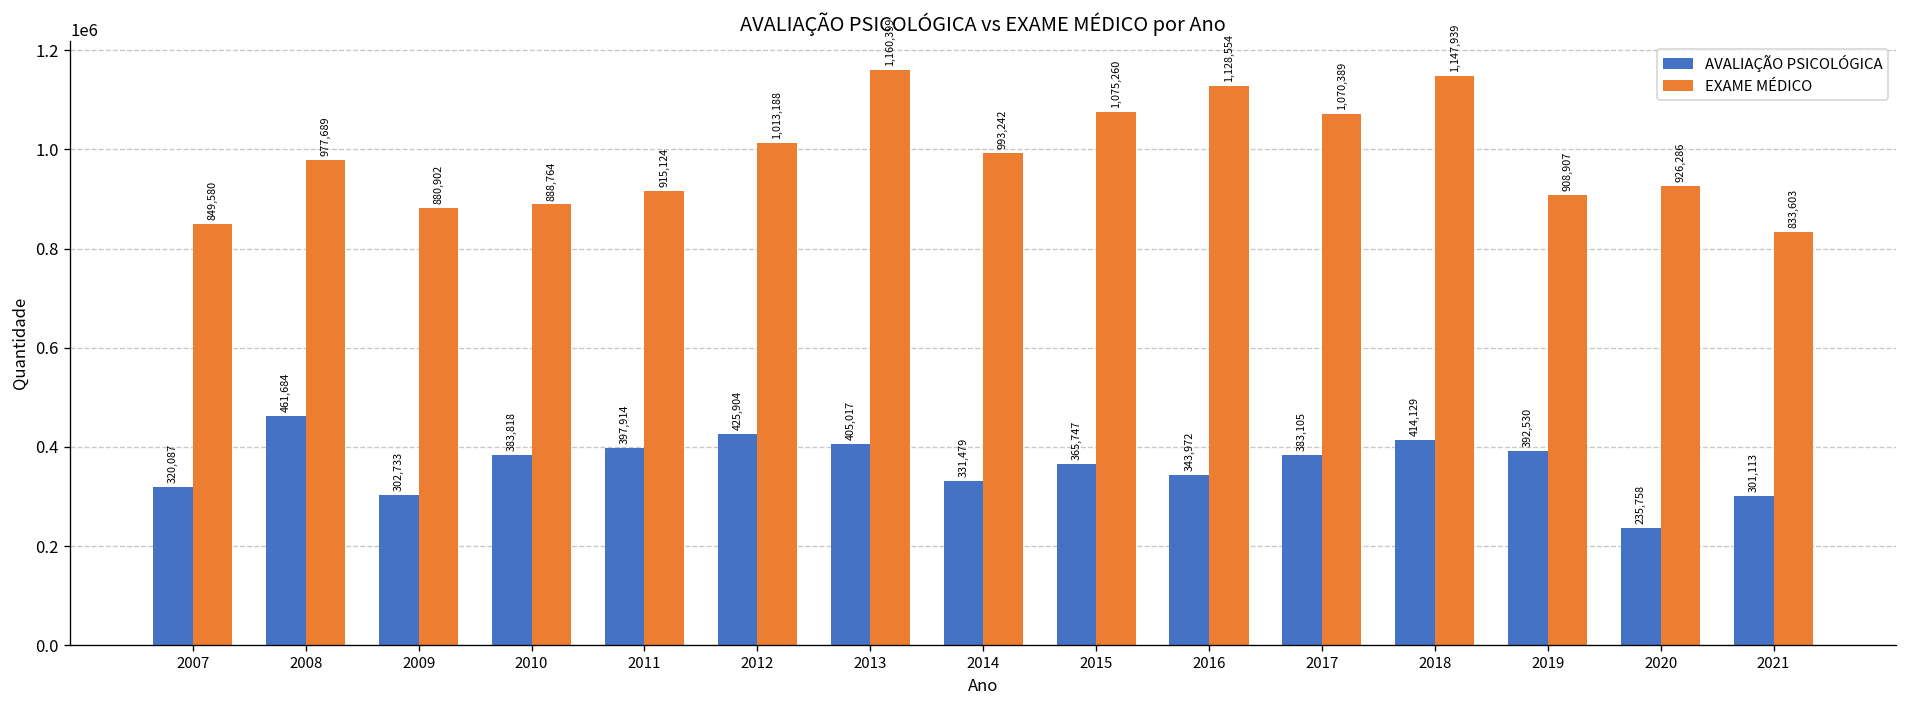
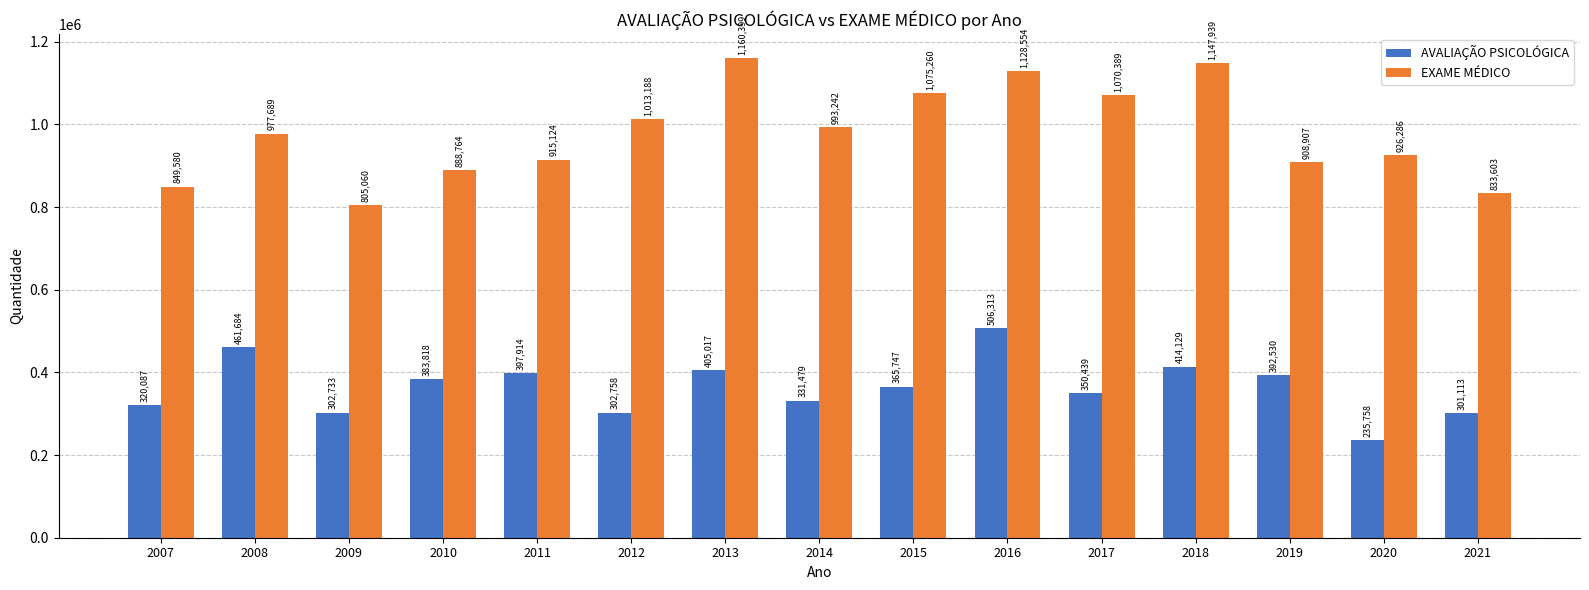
  {
    "AVALIAÇÃO PSICOLÓGICA": {
      "2007": "320,087",
      "2008": "461,684",
      "2009": "302,733",
      "2010": "383,818",
      "2011": "397,914",
-     "2012": "425,904",
+     "2012": "302,758",
      "2013": "405,017",
      "2014": "331,479",
      "2015": "365,747",
-     "2016": "343,972",
-     "2017": "383,105",
+     "2016": "506,313",
+     "2017": "350,439",
      "2018": "414,129",
      "2019": "392,530",
      "2020": "235,758",
      "2021": "301,113"
    },
    "EXAME MÉDICO": {
      "2007": "849,580",
      "2008": "977,689",
-     "2009": "880,902",
+     "2009": "805,060",
      "2010": "888,764",
      "2011": "915,124",
      "2012": "1,013,188",
      "2013": "1,160,399",
      "2014": "993,242",
      "2015": "1,075,260",
      "2016": "1,128,554",
      "2017": "1,070,389",
      "2018": "1,147,939",
      "2019": "908,907",
      "2020": "926,286",
      "2021": "833,603"
    }
  }
